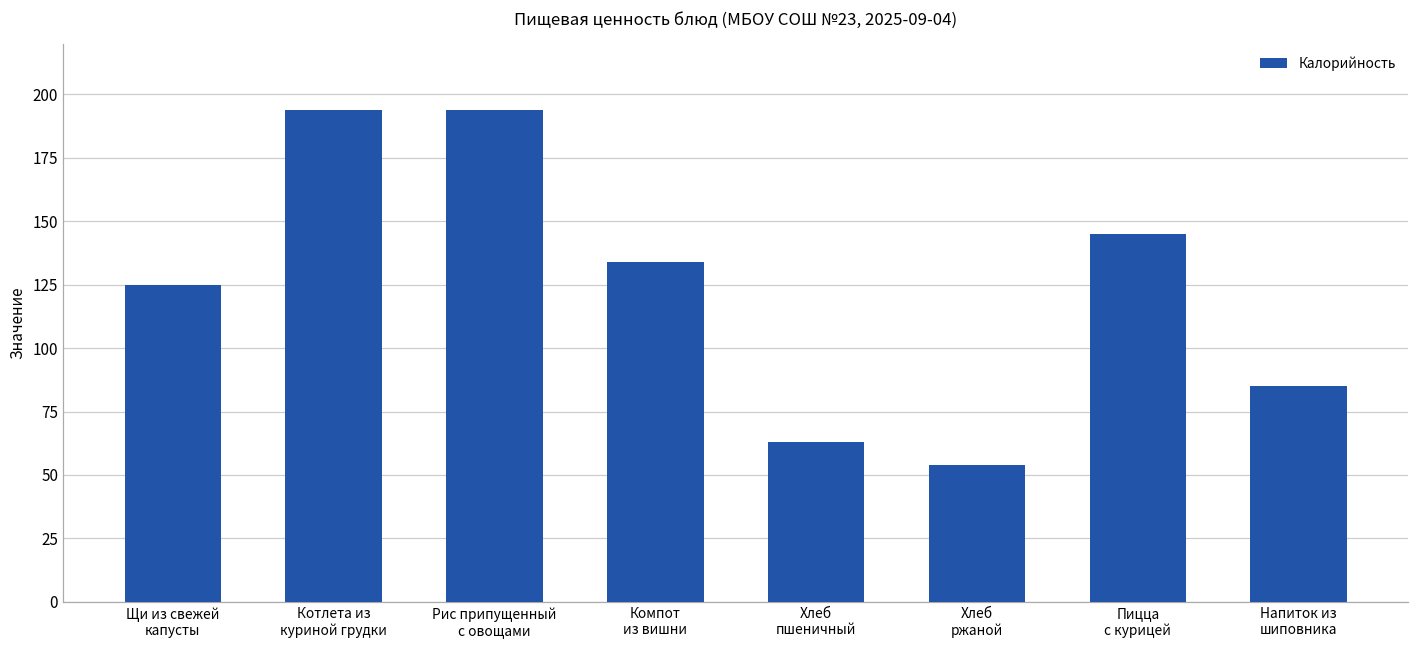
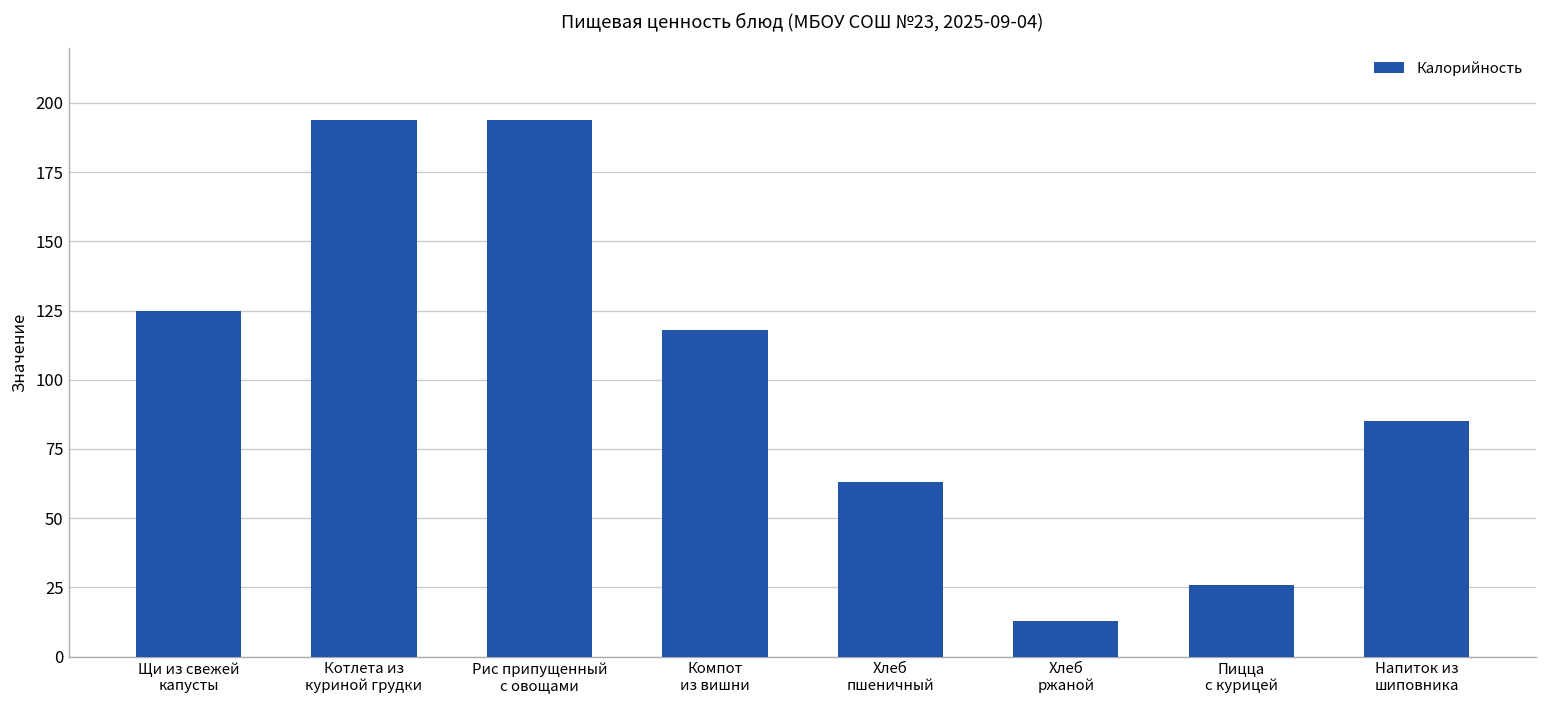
  {
    "Щи из свежей капусты": 125,
    "Котлета из куриной грудки": 194,
    "Рис припущенный с овощами": 194,
-   "Компот из вишни": 134,
+   "Компот из вишни": 118,
    "Хлеб пшеничный": 63,
-   "Хлеб ржаной": 54,
-   "Пицца с курицей": 145,
+   "Хлеб ржаной": 13,
+   "Пицца с курицей": 26,
    "Напиток из шиповника": 85
  }
